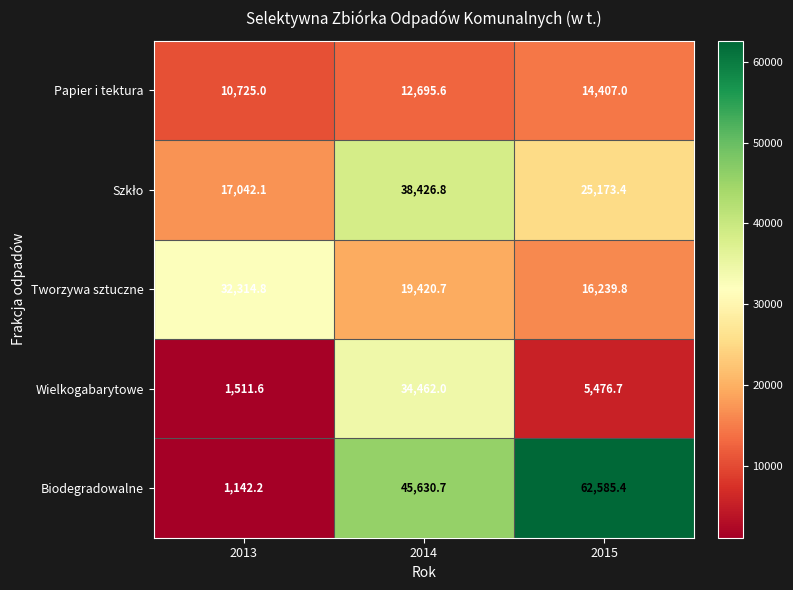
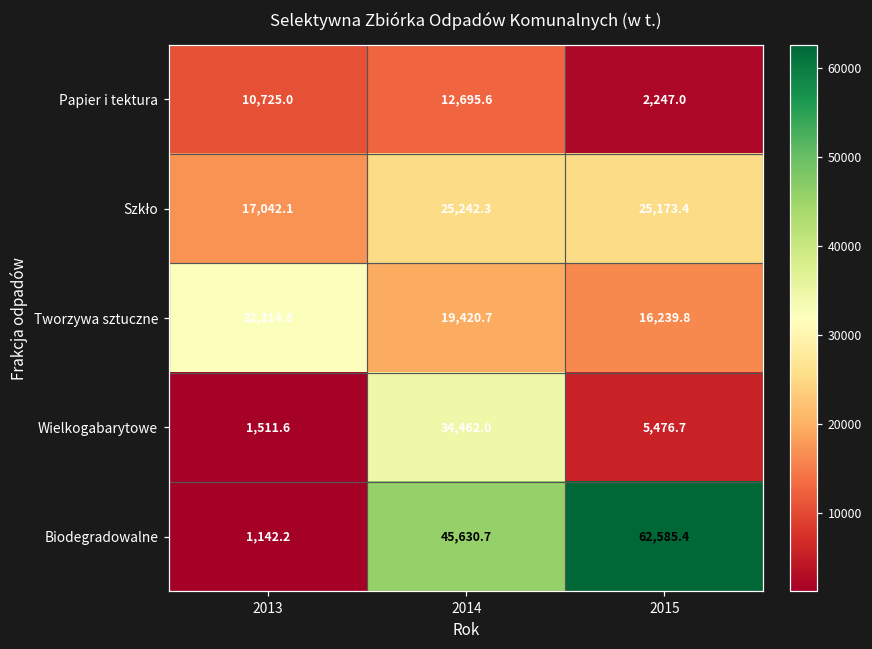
  {
    "Papier i tektura": {
      "2013": "10,725.0",
      "2014": "12,695.6",
-     "2015": "14,407.0"
+     "2015": "2,247.0"
    },
    "Szkło": {
      "2013": "17,042.1",
-     "2014": "38,426.8",
+     "2014": "25,242.3",
      "2015": "25,173.4"
    },
    "Tworzywa sztuczne": {
      "2013": "32,314.8",
      "2014": "19,420.7",
      "2015": "16,239.8"
    },
    "Wielkogabarytowe": {
      "2013": "1,511.6",
      "2014": "34,462.0",
      "2015": "5,476.7"
    },
    "Biodegradowalne": {
      "2013": "1,142.2",
      "2014": "45,630.7",
      "2015": "62,585.4"
    }
  }
